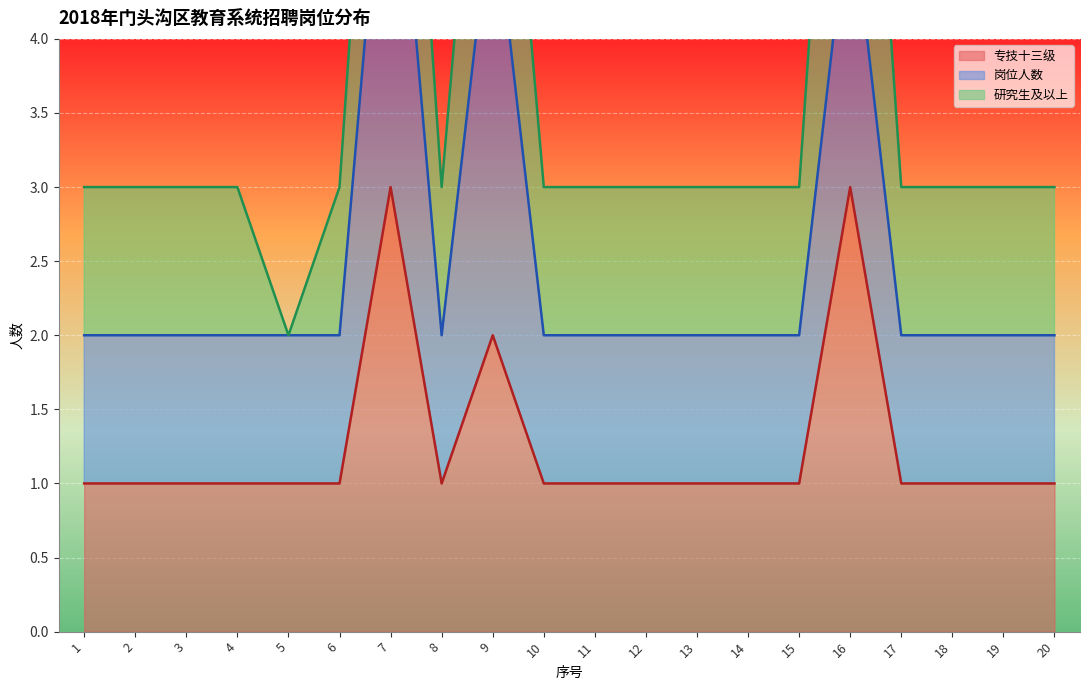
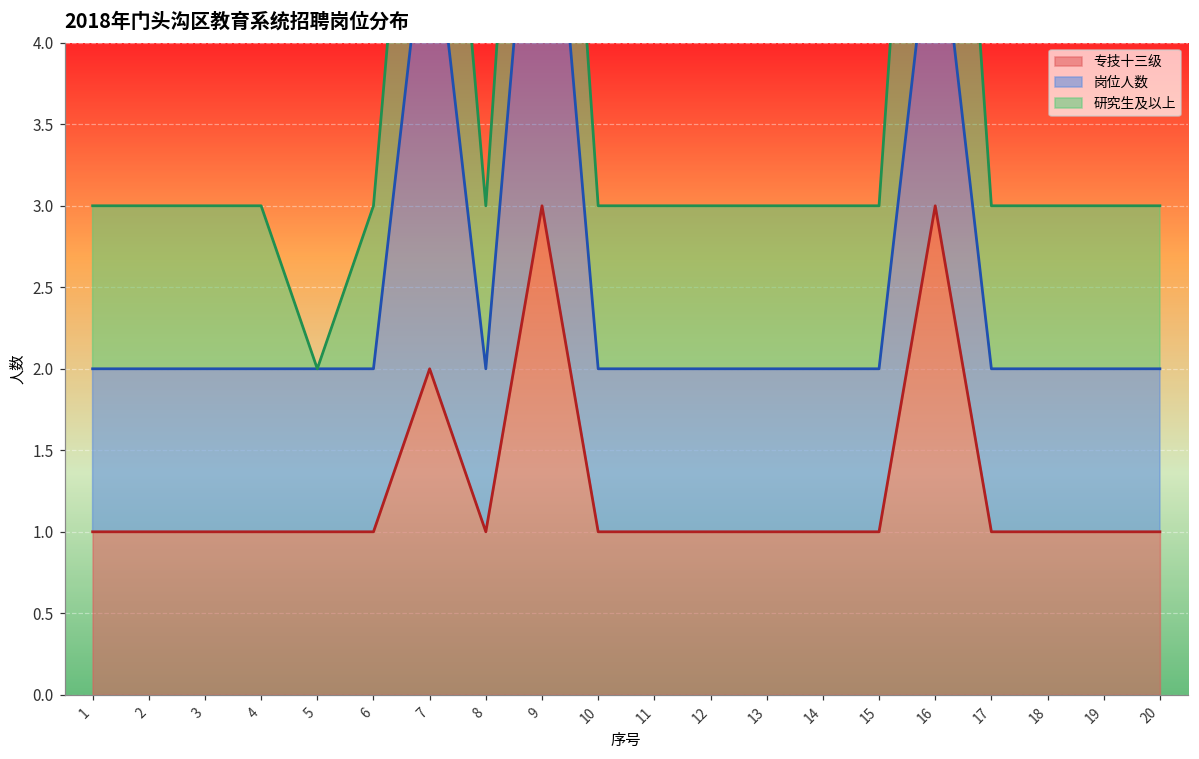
  {
    "专技十三级": {
      "1": 1,
      "2": 1,
      "3": 1,
      "4": 1,
      "5": 1,
      "6": 1,
-     "7": 3,
+     "7": 2,
      "8": 1,
-     "9": 2,
+     "9": 3,
      "10": 1,
      "11": 1,
      "12": 1,
      "13": 1,
      "14": 1,
      "15": 1,
      "16": 3,
      "17": 1,
      "18": 1,
      "19": 1,
      "20": 1
    },
    "岗位人数": {
      "1": 1,
      "2": 1,
      "3": 1,
      "4": 1,
      "6": 1,
      "8": 1,
      "10": 1,
      "11": 1,
      "12": 1,
      "13": 1,
      "14": 1,
      "15": 1,
      "17": 1,
      "18": 1,
      "19": 1,
      "20": 1
    },
    "研究生及以上": {
      "1": 1,
      "2": 1,
      "3": 1,
      "4": 1,
      "6": 1,
      "8": 1,
      "10": 1,
      "11": 1,
      "12": 1,
      "13": 1,
      "14": 1,
      "15": 1,
      "17": 1,
      "18": 1,
      "19": 1,
      "20": 1
    }
  }
